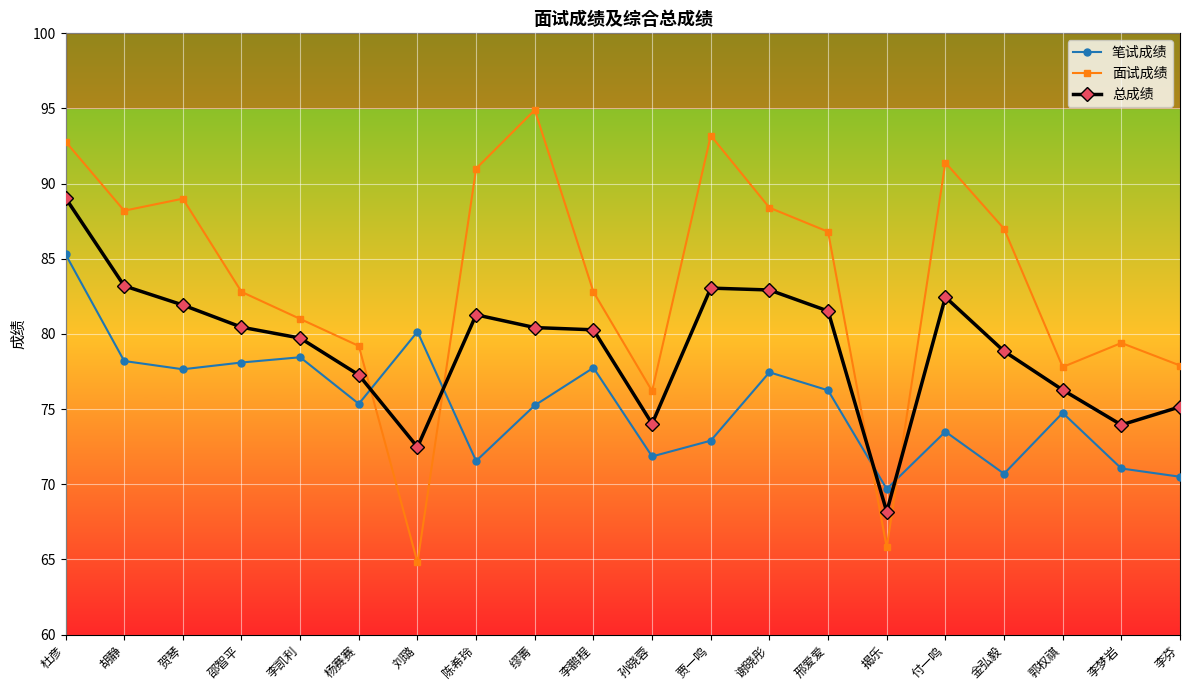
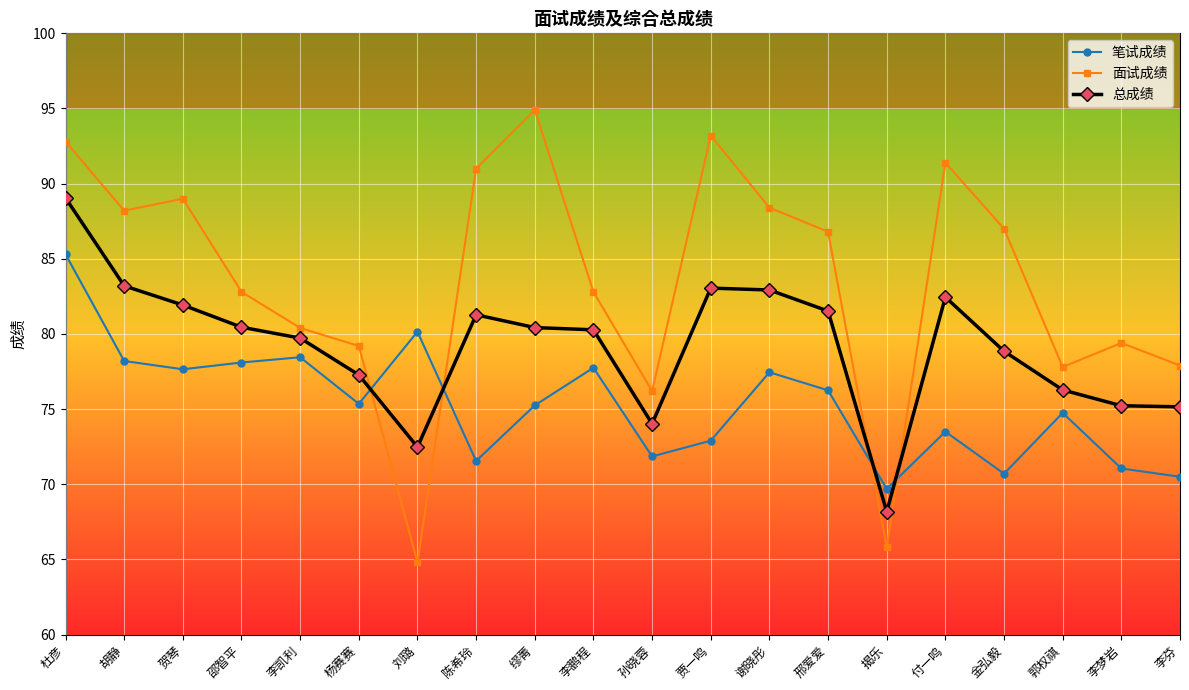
  {
    "笔试成绩": {
      "杜彦": 85.3,
      "胡静": 78.2,
      "贺琴": 77.7,
      "邵智平": 78.1,
      "李凯利": 78.5,
      "杨赛赛": 75.4,
      "刘璐": 80.2,
      "陈希玲": 71.6,
      "缪菁": 75.3,
      "李鹏程": 77.8,
      "孙晓蓉": 71.9,
      "贾一鸣": 72.9,
      "谢晓彤": 77.5,
      "邢爱爱": 76.3,
      "揭乐": 69.7,
      "付一鸣": 73.5,
      "金弘毅": 70.7,
      "郭权祺": 74.8,
      "李梦岩": 71.1,
      "李芬": 70.5
    },
    "面试成绩": {
      "杜彦": 92.8,
      "胡静": 88.2,
      "贺琴": 89.0,
      "邵智平": 82.8,
-     "李凯利": 81.0,
+     "李凯利": 80.4,
      "杨赛赛": 79.2,
      "刘璐": 64.8,
      "陈希玲": 91.0,
      "缪菁": 94.9,
      "李鹏程": 82.8,
      "孙晓蓉": 76.2,
      "贾一鸣": 93.2,
      "谢晓彤": 88.4,
      "邢爱爱": 86.8,
      "揭乐": 65.8,
      "付一鸣": 91.4,
      "金弘毅": 87.0,
      "郭权祺": 77.8,
      "李梦岩": 79.4,
      "李芬": 77.9
    },
    "总成绩": {
      "杜彦": 89.1,
      "胡静": 83.2,
      "贺琴": 81.9,
      "邵智平": 80.5,
      "李凯利": 79.7,
      "杨赛赛": 77.3,
      "刘璐": 72.5,
      "陈希玲": 81.3,
      "缪菁": 80.4,
      "李鹏程": 80.3,
      "孙晓蓉": 74.0,
      "贾一鸣": 83.1,
      "谢晓彤": 82.9,
      "邢爱爱": 81.5,
      "揭乐": 68.2,
      "付一鸣": 82.5,
      "金弘毅": 78.9,
      "郭权祺": 76.3,
-     "李梦岩": 74.0,
+     "李梦岩": 75.2,
      "李芬": 75.2
    }
  }
